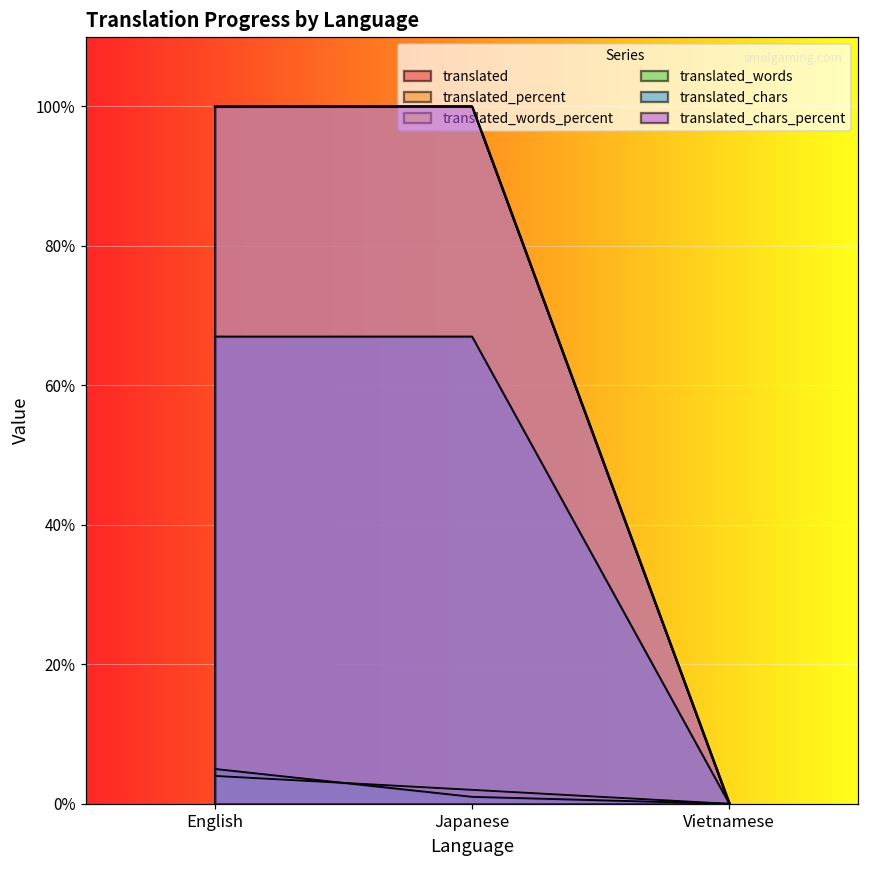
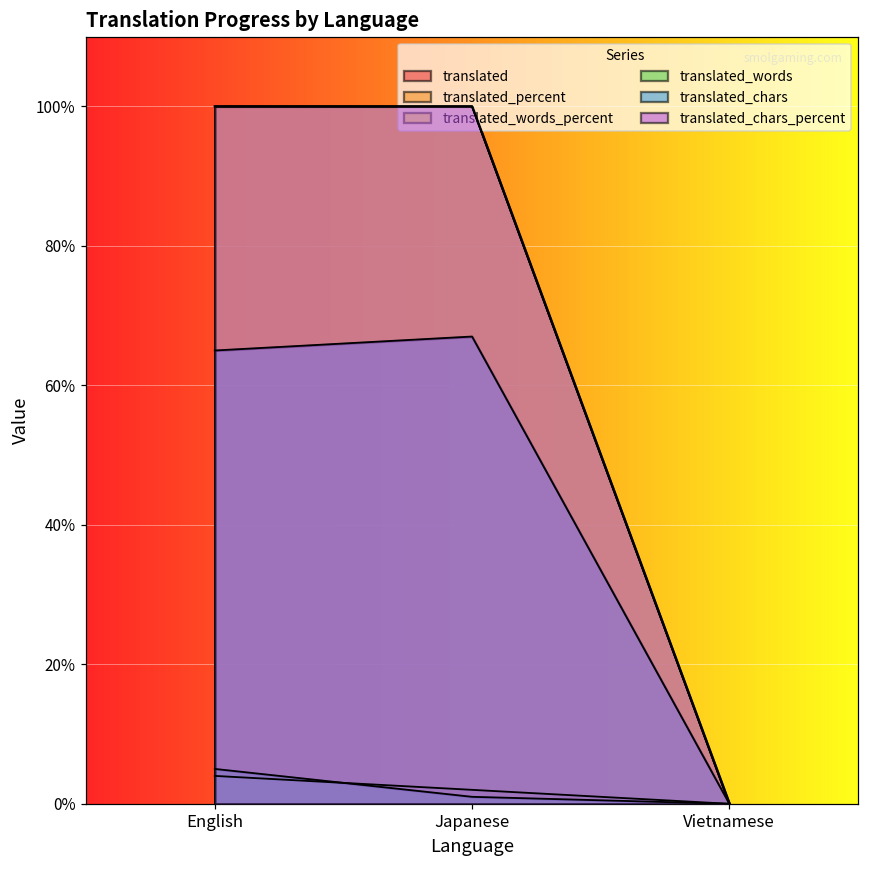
  {
    "translated": {
      "English": "4%",
      "Japanese": "2%"
    },
    "translated_chars_percent": {
      "English": "100%"
    },
    "translated_words": {
      "English": "5%",
      "Japanese": "1%"
    },
    "translated_chars": {
-     "English": "67%",
+     "English": "65%",
      "Japanese": "67%"
    }
  }
